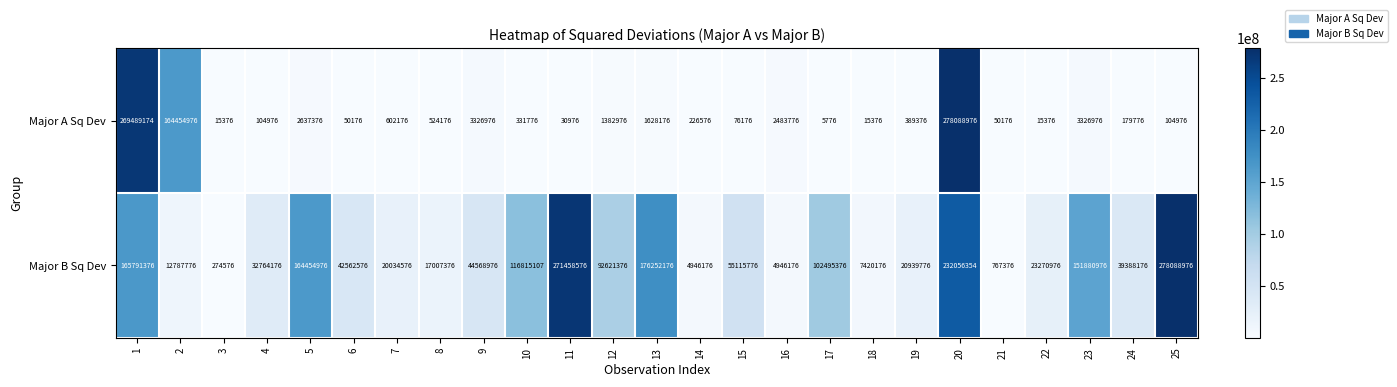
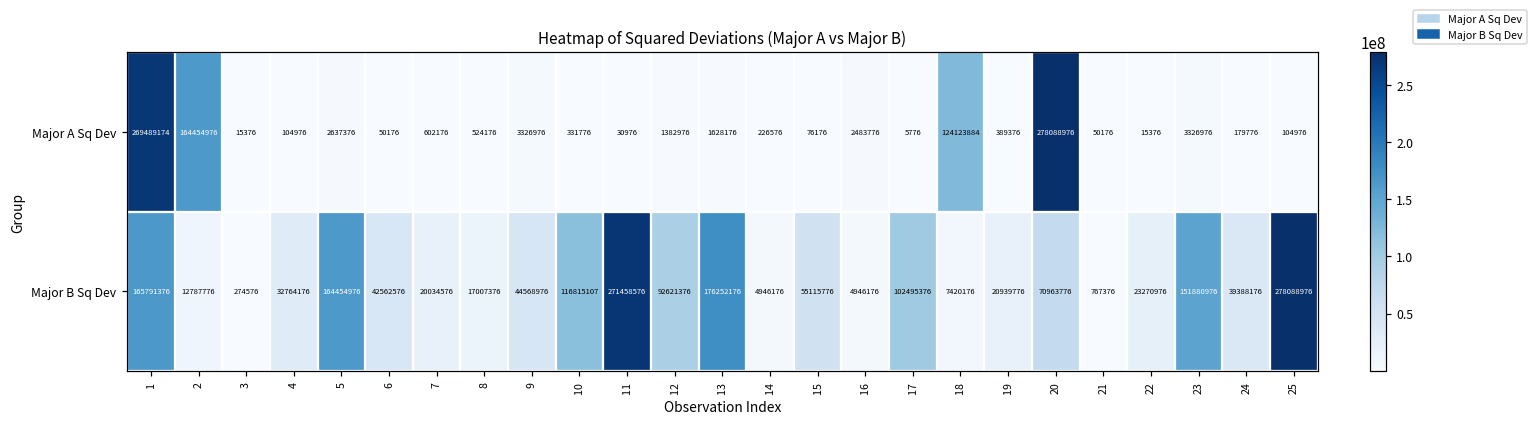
  {
    "Major A Sq Dev": {
      "1": 269489174,
      "2": 164454976,
      "3": 15376,
      "4": 104976,
      "5": 2637376,
      "6": 50176,
      "7": 602176,
      "8": 524176,
      "9": 3326976,
      "10": 331776,
      "11": 30976,
      "12": 1382976,
      "13": 1628176,
      "14": 226576,
      "15": 76176,
      "16": 2483776,
      "17": 5776,
-     "18": 15376,
+     "18": 124123884,
      "19": 389376,
      "20": 278088976,
      "21": 50176,
      "22": 15376,
      "23": 3326976,
      "24": 179776,
      "25": 104976
    },
    "Major B Sq Dev": {
      "1": 165791376,
      "2": 12787776,
      "3": 274576,
      "4": 32764176,
      "5": 164454976,
      "6": 42562576,
      "7": 20034576,
      "8": 17007376,
      "9": 44568976,
      "10": 116815107,
      "11": 271458576,
      "12": 92621376,
      "13": 176252176,
      "14": 4946176,
      "15": 55115776,
      "16": 4946176,
      "17": 102495376,
      "18": 7420176,
      "19": 20939776,
-     "20": 232056354,
+     "20": 70963776,
      "21": 767376,
      "22": 23270976,
      "23": 151880976,
      "24": 39388176,
      "25": 278088976
    }
  }
